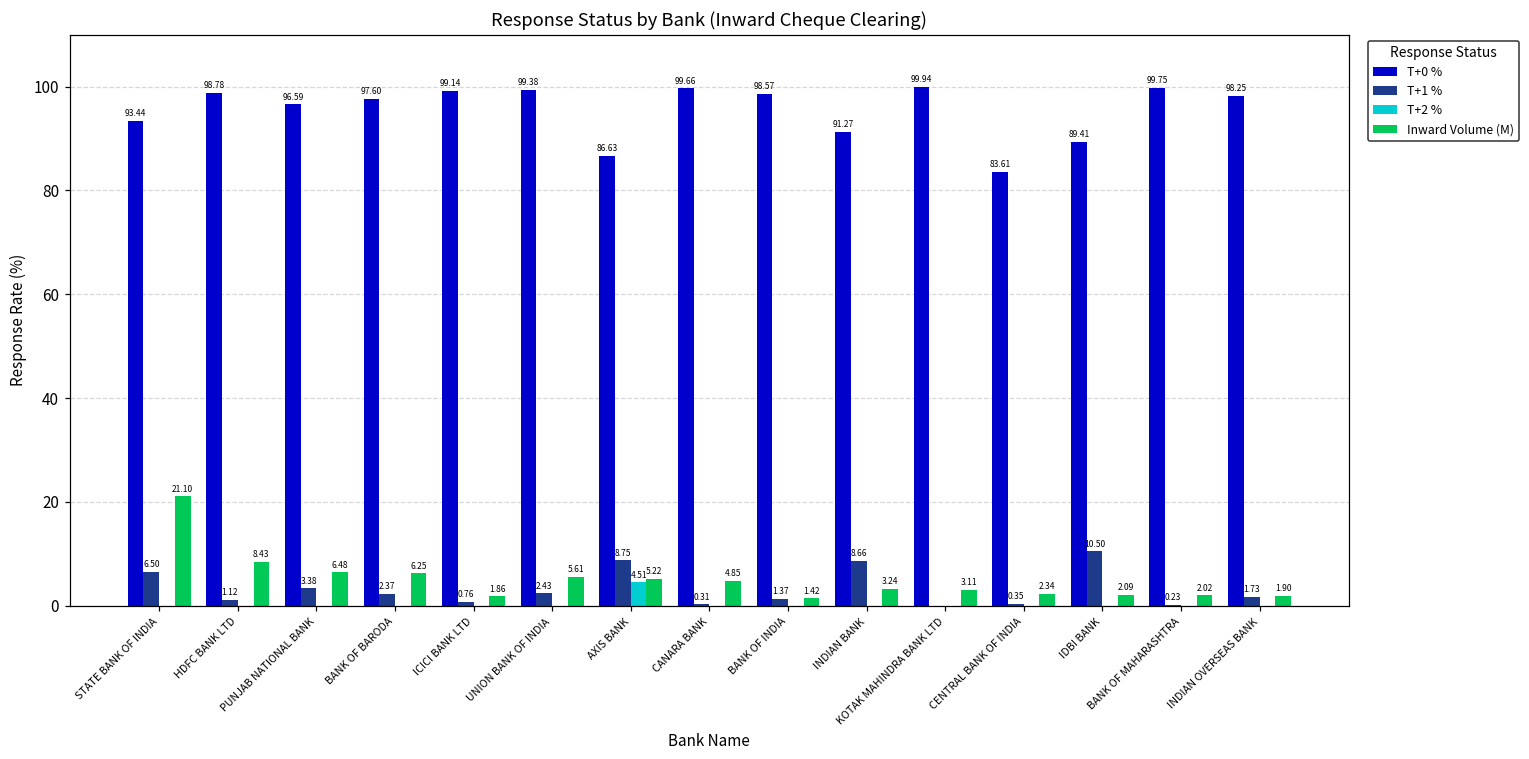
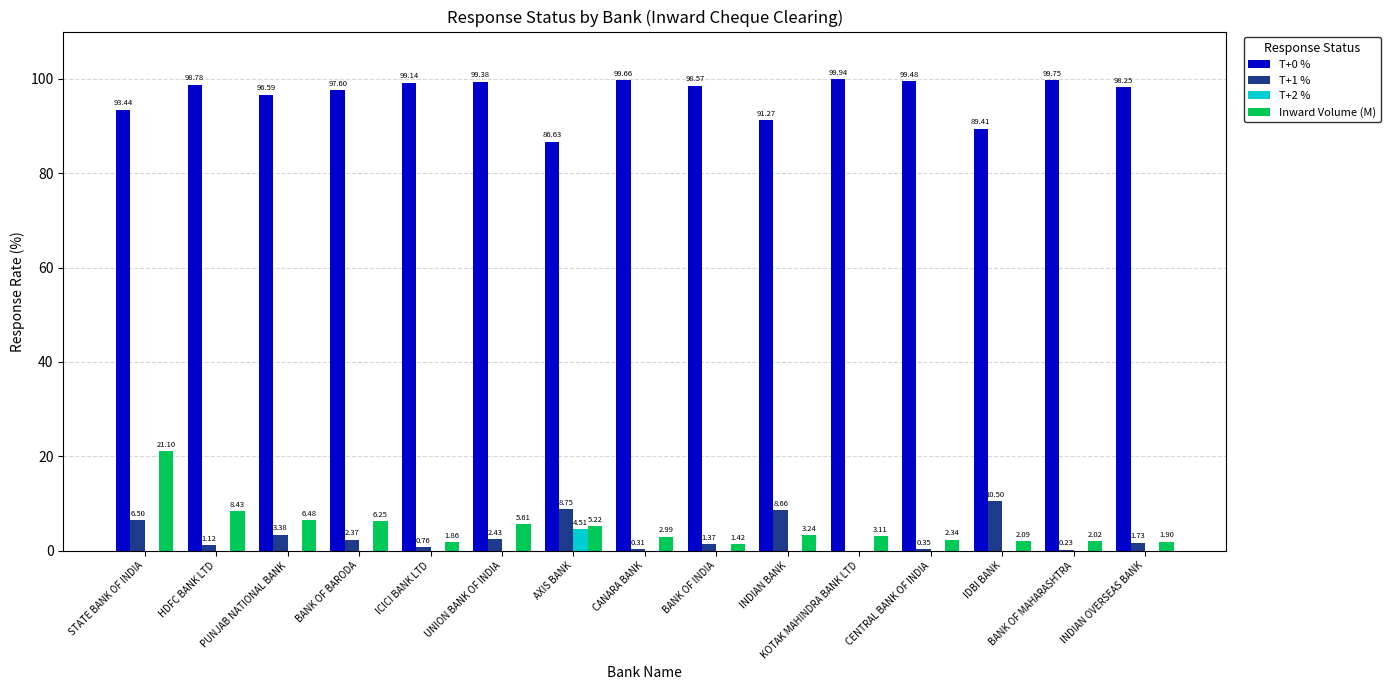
  {
    "T+0 %": {
      "STATE BANK OF INDIA": 93.44,
      "HDFC BANK LTD": 98.78,
      "PUNJAB NATIONAL BANK": 96.59,
      "BANK OF BARODA": 97.60,
      "ICICI BANK LTD": 99.14,
      "UNION BANK OF INDIA": 99.38,
      "AXIS BANK": 86.63,
      "CANARA BANK": 99.66,
      "BANK OF INDIA": 98.57,
      "INDIAN BANK": 91.27,
      "KOTAK MAHINDRA BANK LTD": 99.94,
-     "CENTRAL BANK OF INDIA": 83.61,
+     "CENTRAL BANK OF INDIA": 99.48,
      "IDBI BANK": 89.41,
      "BANK OF MAHARASHTRA": 99.75,
      "INDIAN OVERSEAS BANK": 98.25
    },
    "T+1 %": {
      "STATE BANK OF INDIA": 6.50,
      "HDFC BANK LTD": 1.12,
      "PUNJAB NATIONAL BANK": 3.38,
      "BANK OF BARODA": 2.37,
      "ICICI BANK LTD": 0.76,
      "UNION BANK OF INDIA": 2.43,
      "AXIS BANK": 8.75,
      "CANARA BANK": 0.31,
      "BANK OF INDIA": 1.37,
      "INDIAN BANK": 8.66,
      "CENTRAL BANK OF INDIA": 0.35,
      "IDBI BANK": 10.50,
      "BANK OF MAHARASHTRA": 0.23,
      "INDIAN OVERSEAS BANK": 1.73
    },
    "T+2 %": {
      "AXIS BANK": 4.51
    },
    "Inward Volume (M)": {
      "STATE BANK OF INDIA": 21.10,
      "HDFC BANK LTD": 8.43,
      "PUNJAB NATIONAL BANK": 6.48,
      "BANK OF BARODA": 6.25,
      "ICICI BANK LTD": 1.86,
      "UNION BANK OF INDIA": 5.61,
      "AXIS BANK": 5.22,
-     "CANARA BANK": 4.85,
+     "CANARA BANK": 2.99,
      "BANK OF INDIA": 1.42,
      "INDIAN BANK": 3.24,
      "KOTAK MAHINDRA BANK LTD": 3.11,
      "CENTRAL BANK OF INDIA": 2.34,
      "IDBI BANK": 2.09,
      "BANK OF MAHARASHTRA": 2.02,
      "INDIAN OVERSEAS BANK": 1.90
    }
  }
